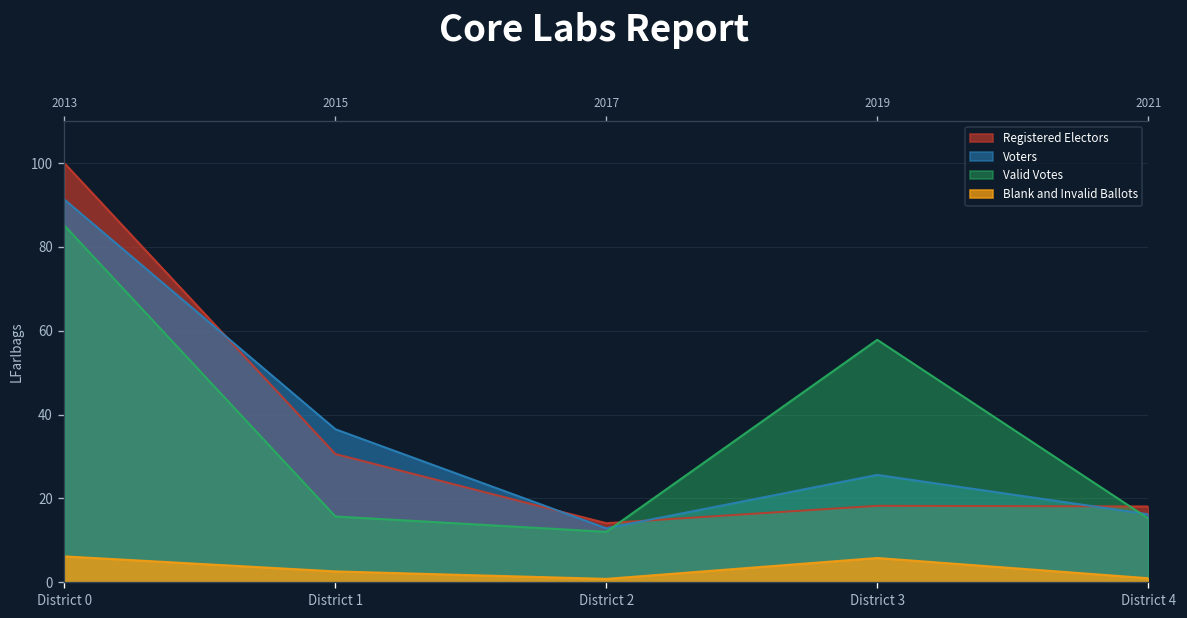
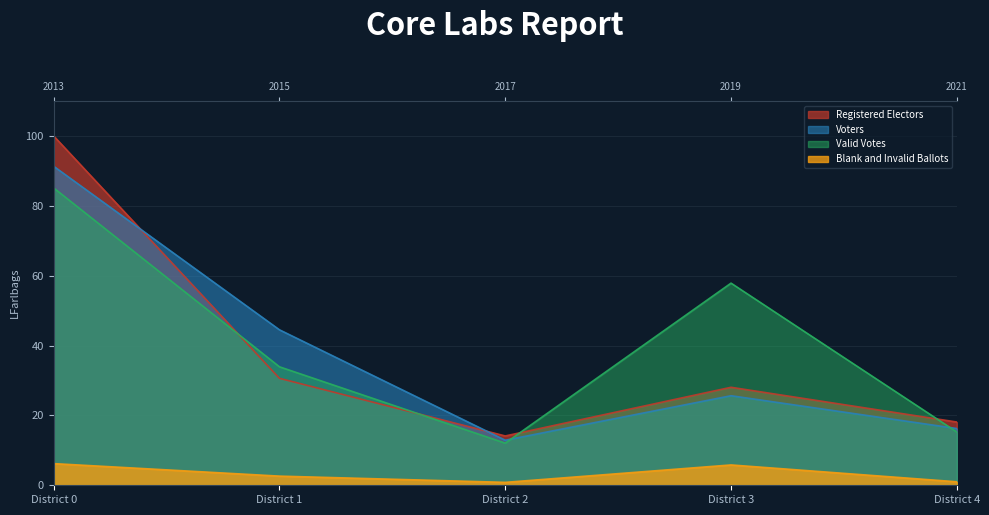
  {
    "Registered Electors": {
      "District 0": 100,
      "District 1": 31,
      "District 2": 14,
-     "District 3": 18,
+     "District 3": 28,
      "District 4": 18
    },
    "Voters": {
      "District 0": 91,
-     "District 1": 37,
+     "District 1": 45,
      "District 2": 13,
      "District 3": 26,
      "District 4": 16
    },
    "Valid Votes": {
      "District 0": 85,
-     "District 1": 16,
+     "District 1": 34,
      "District 2": 12,
      "District 3": 58,
      "District 4": 15
    },
    "Blank and Invalid Ballots": {
      "District 0": 6,
      "District 1": 3,
      "District 2": 1,
      "District 3": 6,
      "District 4": 1
    }
  }
